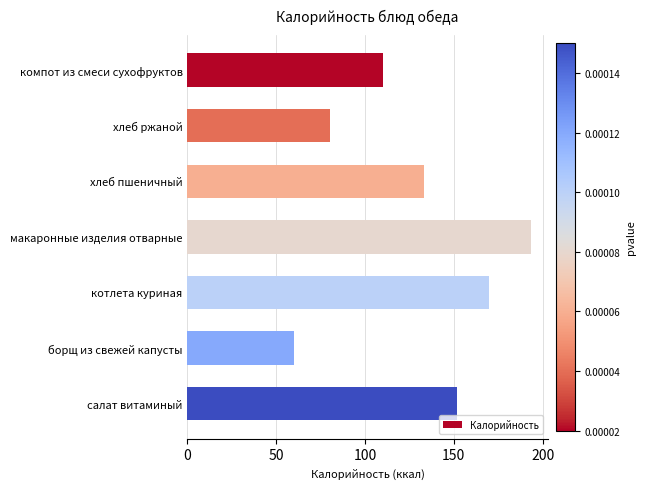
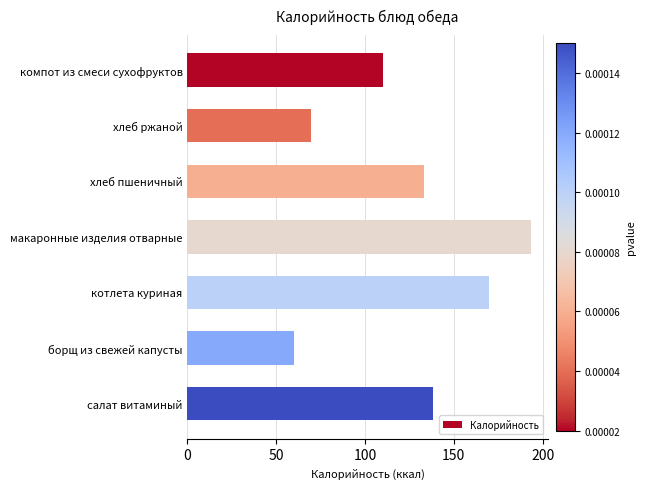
  {
    "компот из смеси сухофруктов": 110,
-   "хлеб ржаной": 81,
+   "хлеб ржаной": 70,
    "хлеб пшеничный": 133,
    "макаронные изделия отварные": 193,
    "котлета куриная": 170,
    "борщ из свежей капусты": 60,
-   "салат витаминый": 152
+   "салат витаминый": 138
  }
